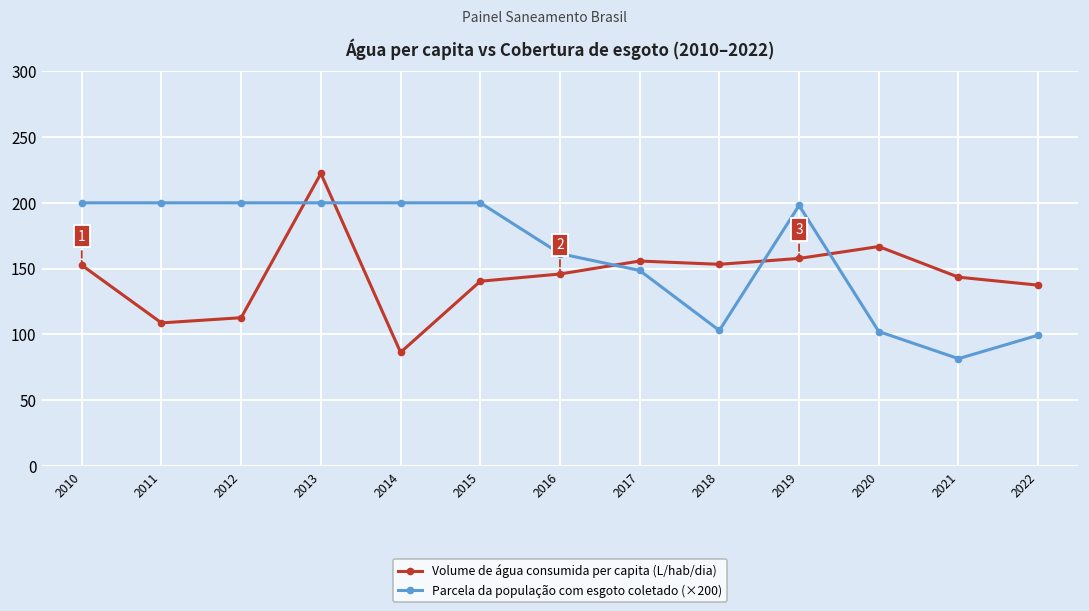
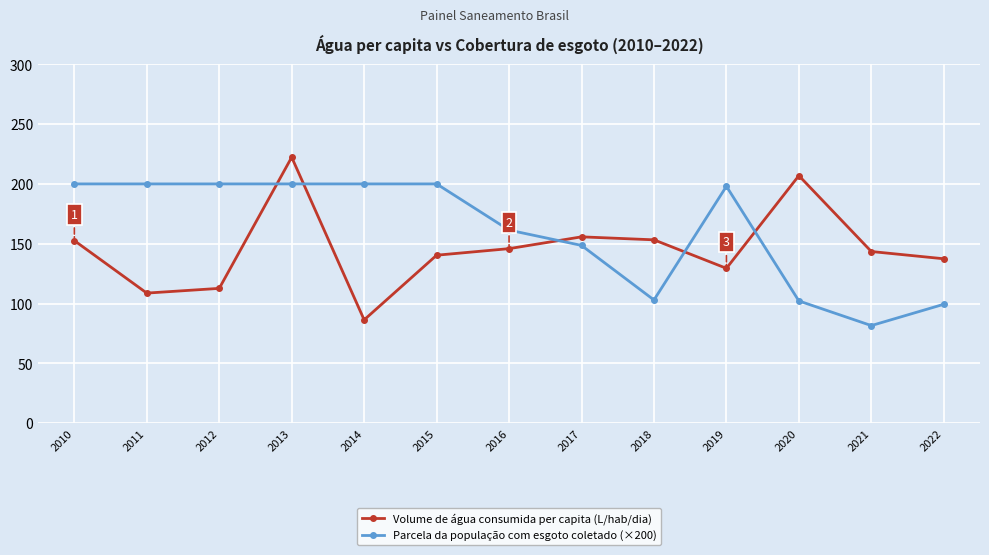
  {
    "Volume de água consumida per capita (L/hab/dia)": {
      "2011": 109,
      "2012": 113,
      "2013": 222,
      "2014": 86,
      "2015": 140,
      "2016": 146,
      "2017": 156,
      "2018": 153,
-     "2019": 158,
-     "2020": 167,
+     "2019": 129,
+     "2020": 207,
      "2021": 144,
      "2022": 137
    },
    "Parcela da população com esgoto coletado (×200)": {
      "2010": 200,
      "2011": 200,
      "2012": 200,
      "2013": 200,
      "2014": 200,
      "2015": 200,
      "2017": 149,
      "2018": 103,
      "2019": 198,
      "2020": 102,
      "2021": 82,
      "2022": 99
    }
  }
